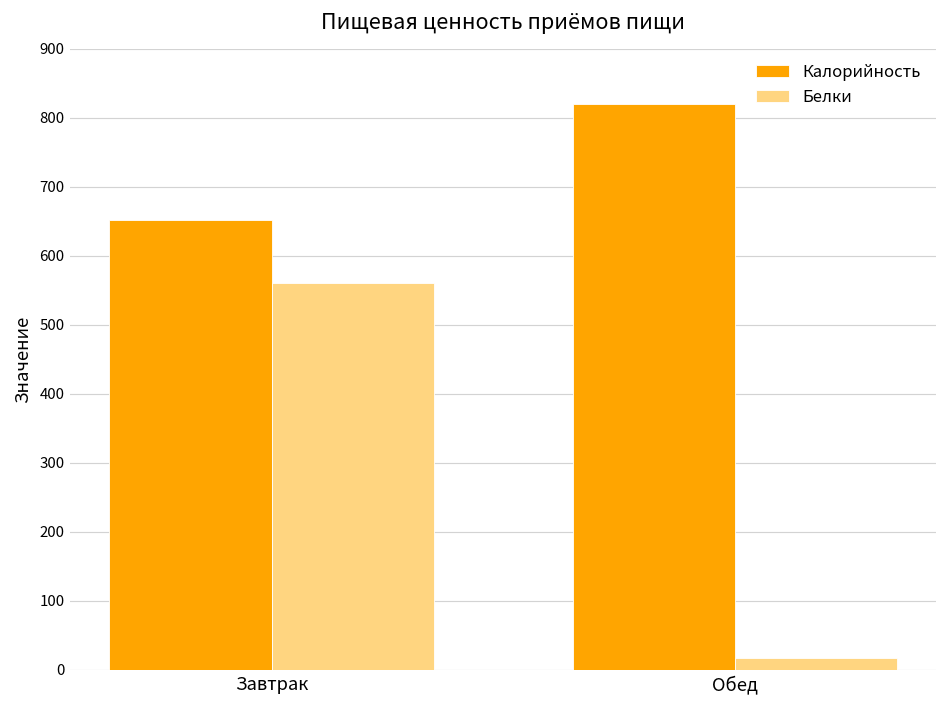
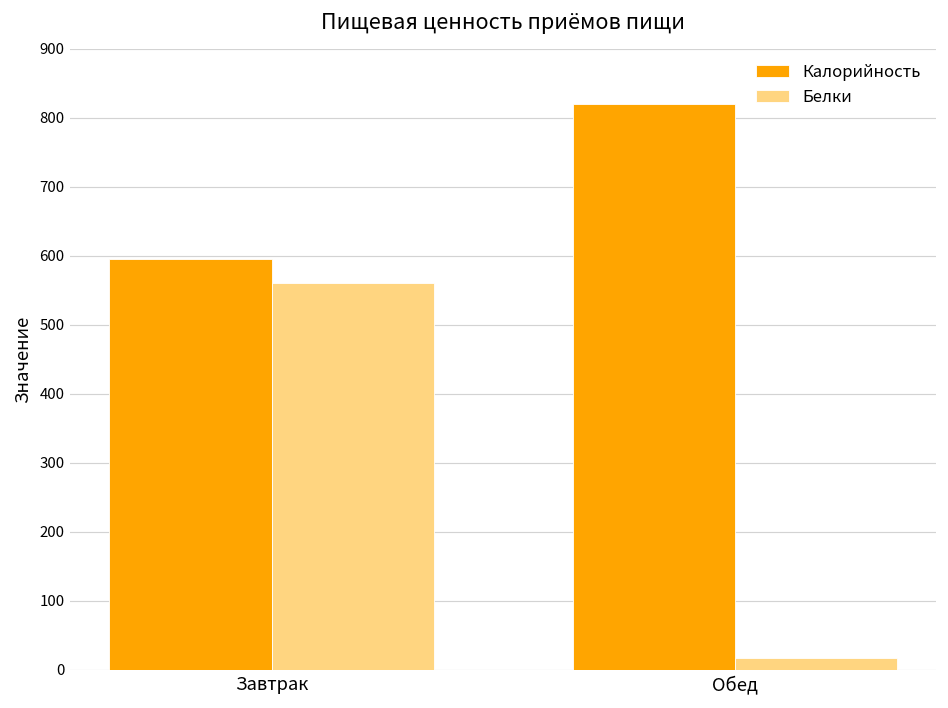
  {
    "Калорийность": {
-     "Завтрак": 650,
+     "Завтрак": 600,
      "Обед": 820
    },
    "Белки": {
      "Завтрак": 560,
      "Обед": 20
    }
  }
